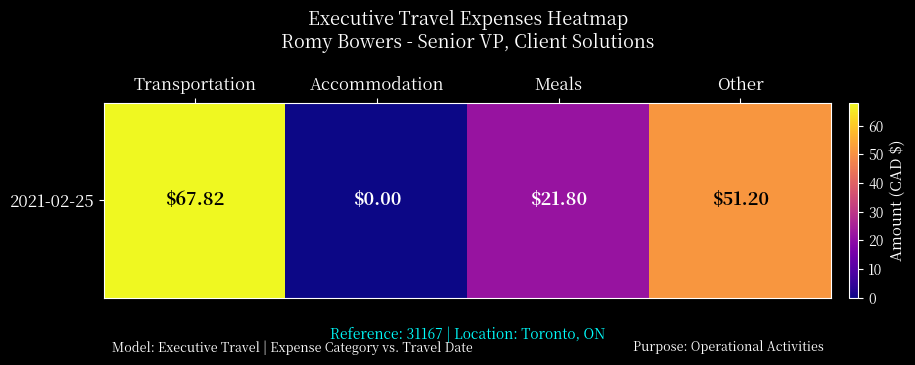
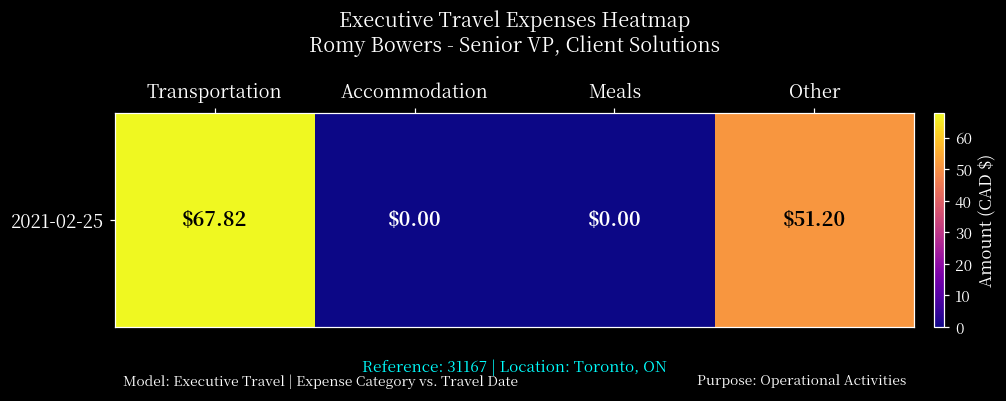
  {
    "2021-02-25": {
      "Transportation": "$67.82",
      "Accommodation": "$0.00",
-     "Meals": "$21.80",
+     "Meals": "$0.00",
      "Other": "$51.20"
    }
  }
